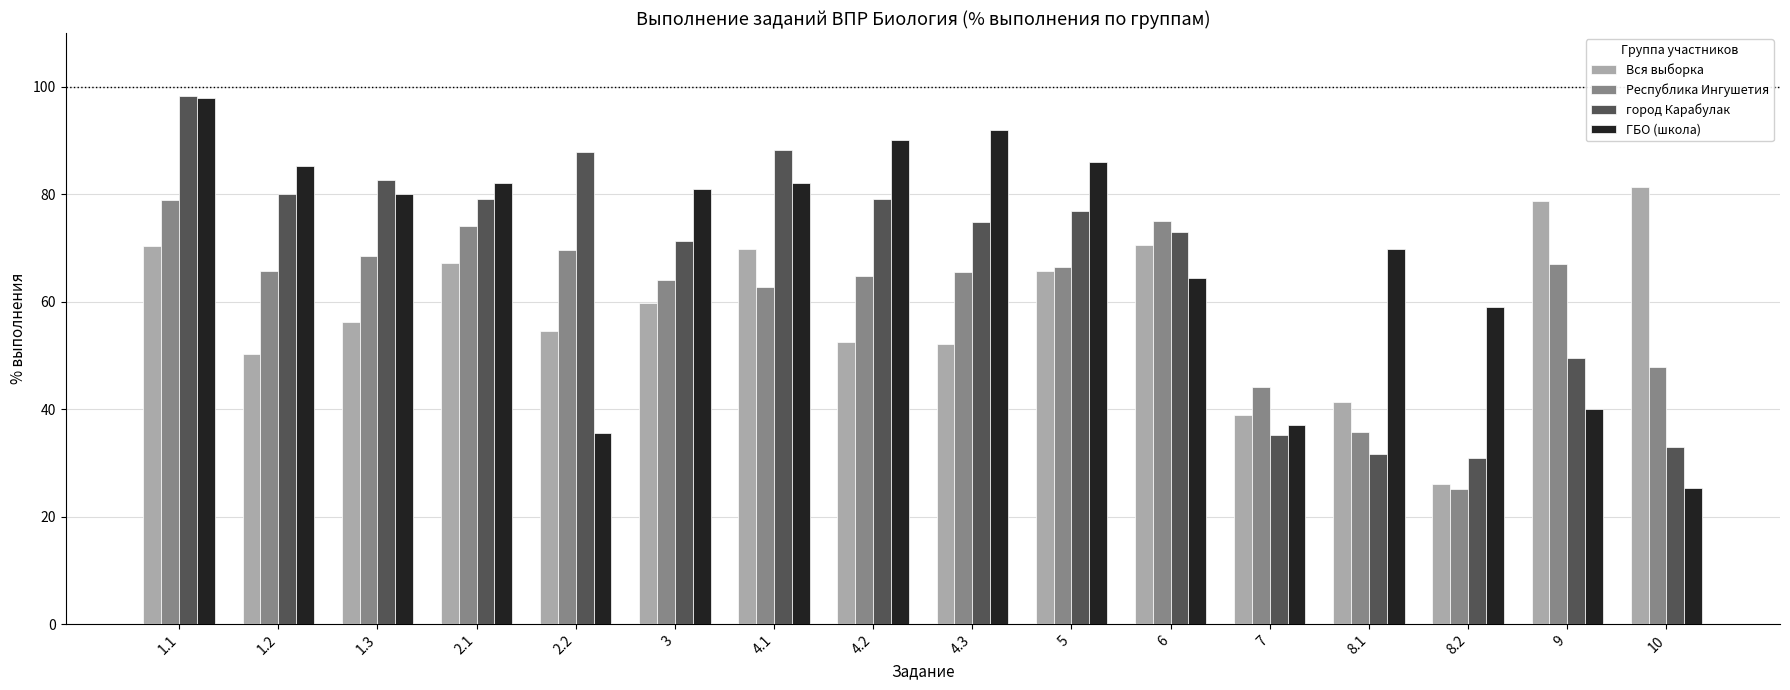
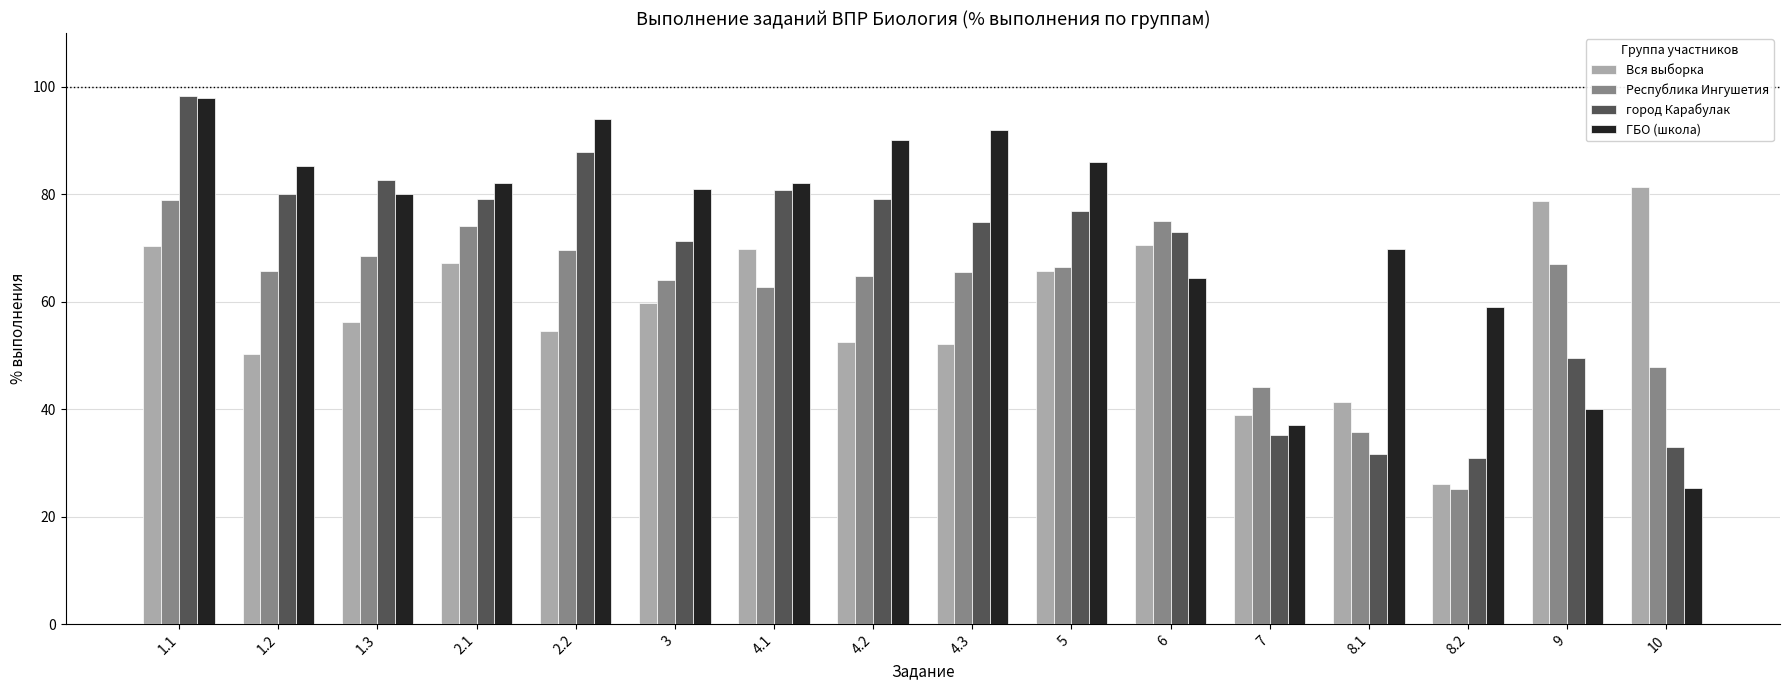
  {
    "город Карабулак": {
      "1.1": 98,
      "1.2": 80,
      "1.3": 83,
      "2.1": 79,
      "2.2": 88,
      "3": 71,
-     "4.1": 88,
+     "4.1": 81,
      "4.2": 79,
      "4.3": 75,
      "5": 77,
      "6": 73,
      "7": 35,
      "8.1": 32,
      "8.2": 31,
      "9": 50,
      "10": 33
    },
    "ГБО (школа)": {
      "1.1": 98,
      "1.2": 85,
      "1.3": 80,
      "2.1": 82,
-     "2.2": 36,
+     "2.2": 94,
      "3": 81,
      "4.1": 82,
      "4.2": 90,
      "4.3": 92,
      "5": 86,
      "6": 65,
      "7": 37,
      "8.1": 70,
      "8.2": 59,
      "9": 40,
      "10": 25
    }
  }
